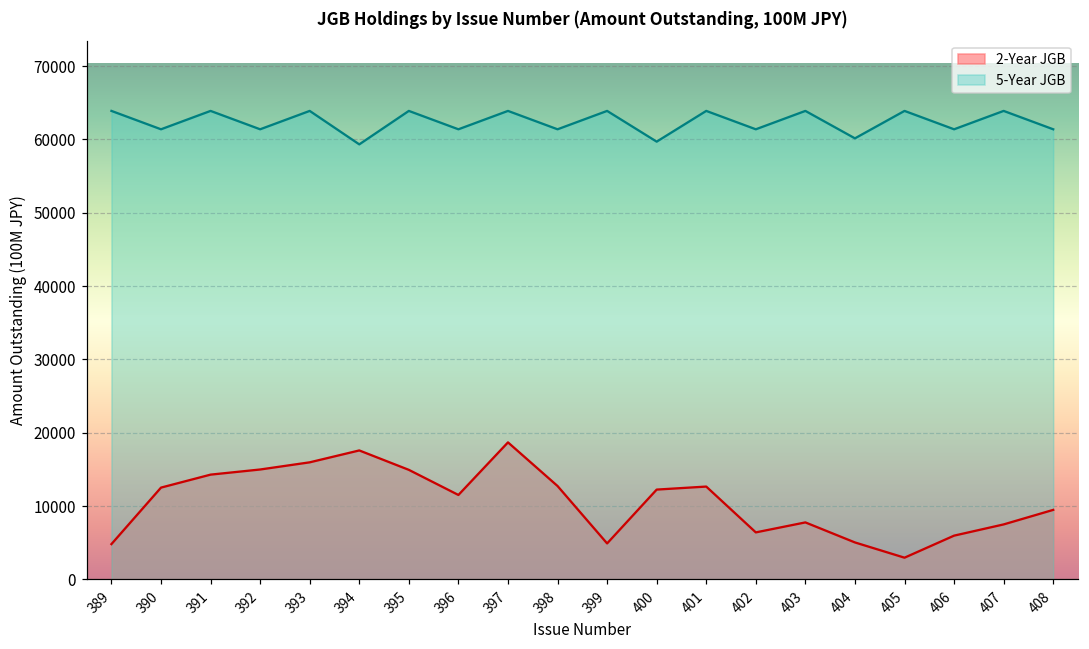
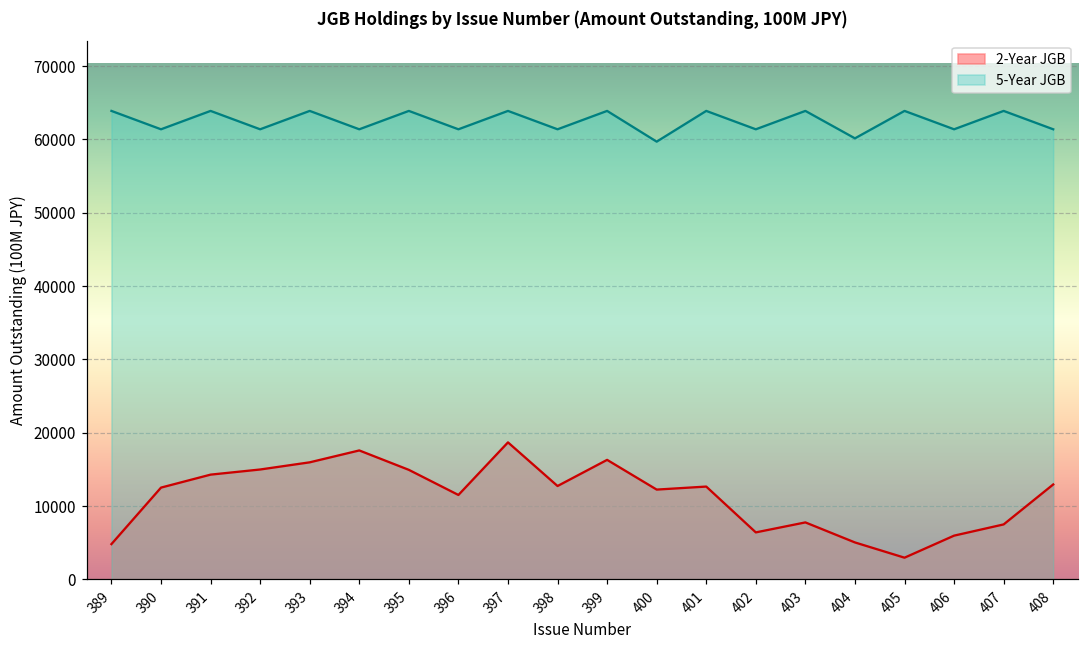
  {
    "2-Year JGB": {
      "389": 5000,
      "390": 13000,
      "391": 14000,
      "392": 15000,
      "393": 16000,
      "394": 18000,
      "395": 15000,
      "396": 12000,
      "397": 19000,
      "398": 13000,
-     "399": 5000,
+     "399": 16000,
      "400": 12000,
      "401": 13000,
      "402": 6000,
      "403": 8000,
      "404": 5000,
      "405": 3000,
      "406": 6000,
      "407": 7000,
-     "408": 9000
+     "408": 13000
    },
    "5-Year JGB": {
      "389": 64000,
      "390": 61000,
      "391": 64000,
      "392": 61000,
      "393": 64000,
-     "394": 59000,
+     "394": 61000,
      "395": 64000,
      "396": 61000,
      "397": 64000,
      "398": 61000,
      "399": 64000,
      "400": 60000,
      "401": 64000,
      "402": 61000,
      "403": 64000,
      "404": 60000,
      "405": 64000,
      "406": 61000,
      "407": 64000,
      "408": 61000
    }
  }
